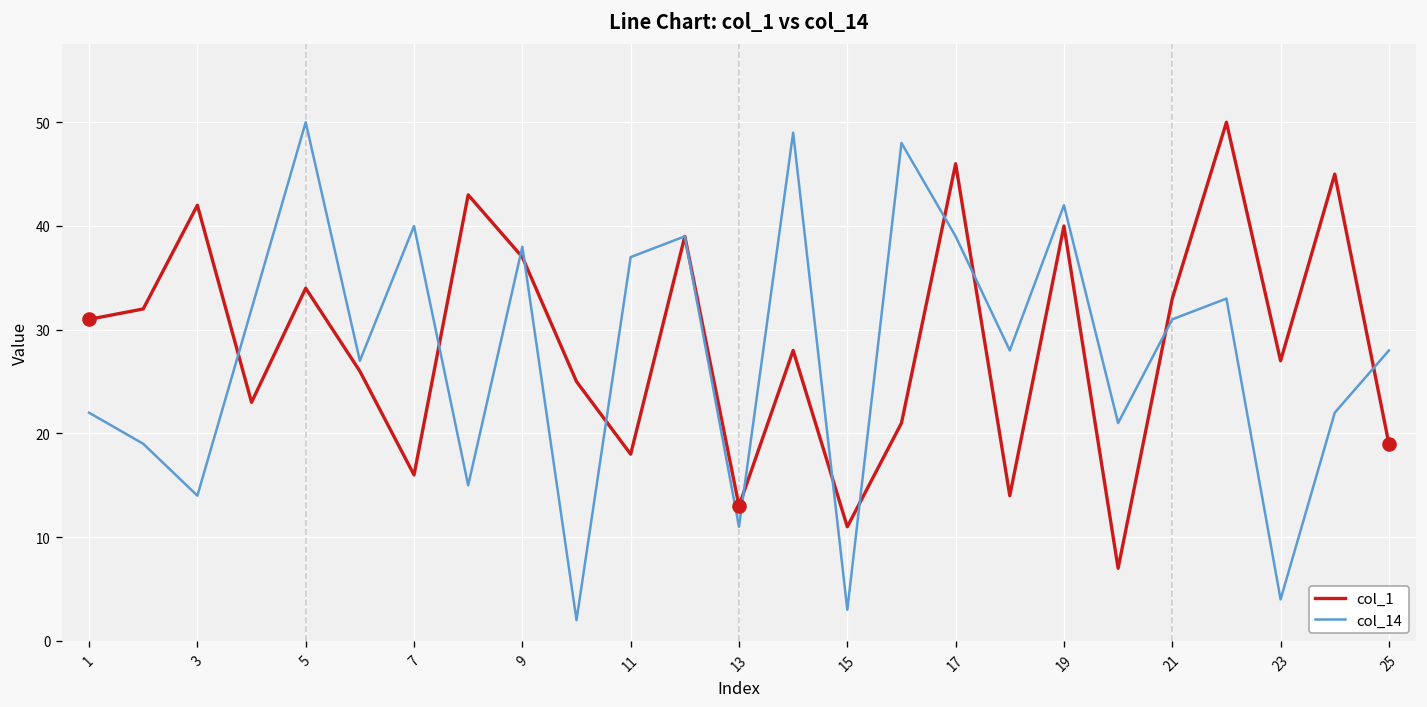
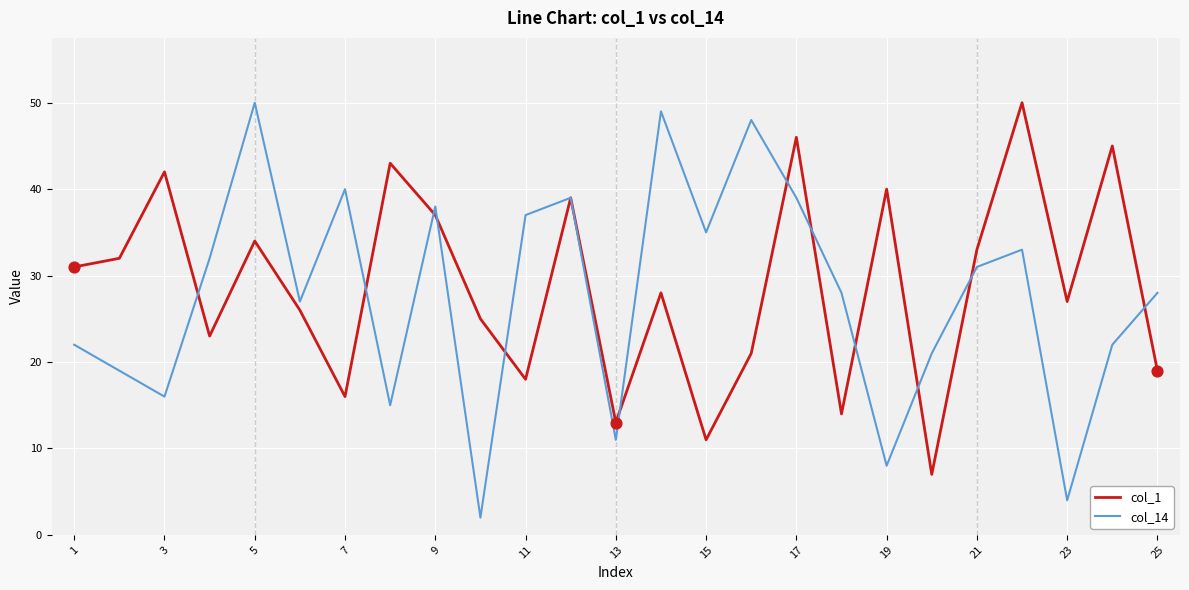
  {
    "col_14": {
      "1": 22,
-     "3": 14,
+     "3": 16,
      "5": 50,
      "7": 40,
      "9": 38,
      "11": 37,
      "13": 11,
-     "15": 3,
+     "15": 35,
      "17": 39,
-     "19": 42,
+     "19": 8,
      "21": 31,
      "23": 4,
      "25": 28
    }
  }
